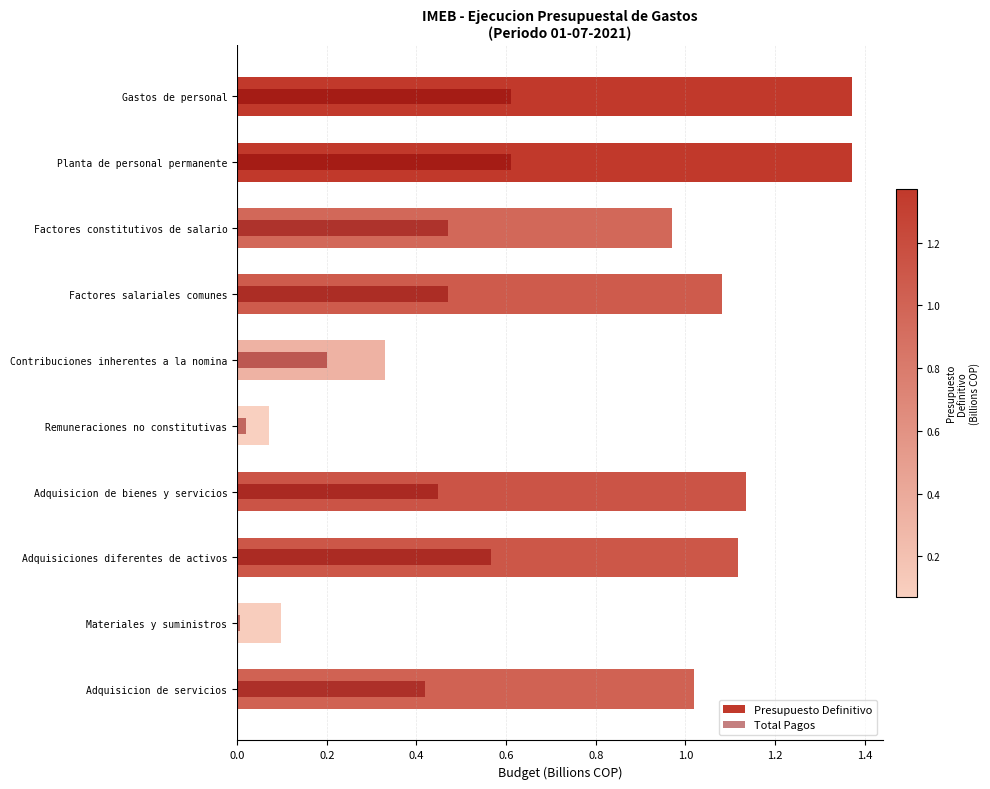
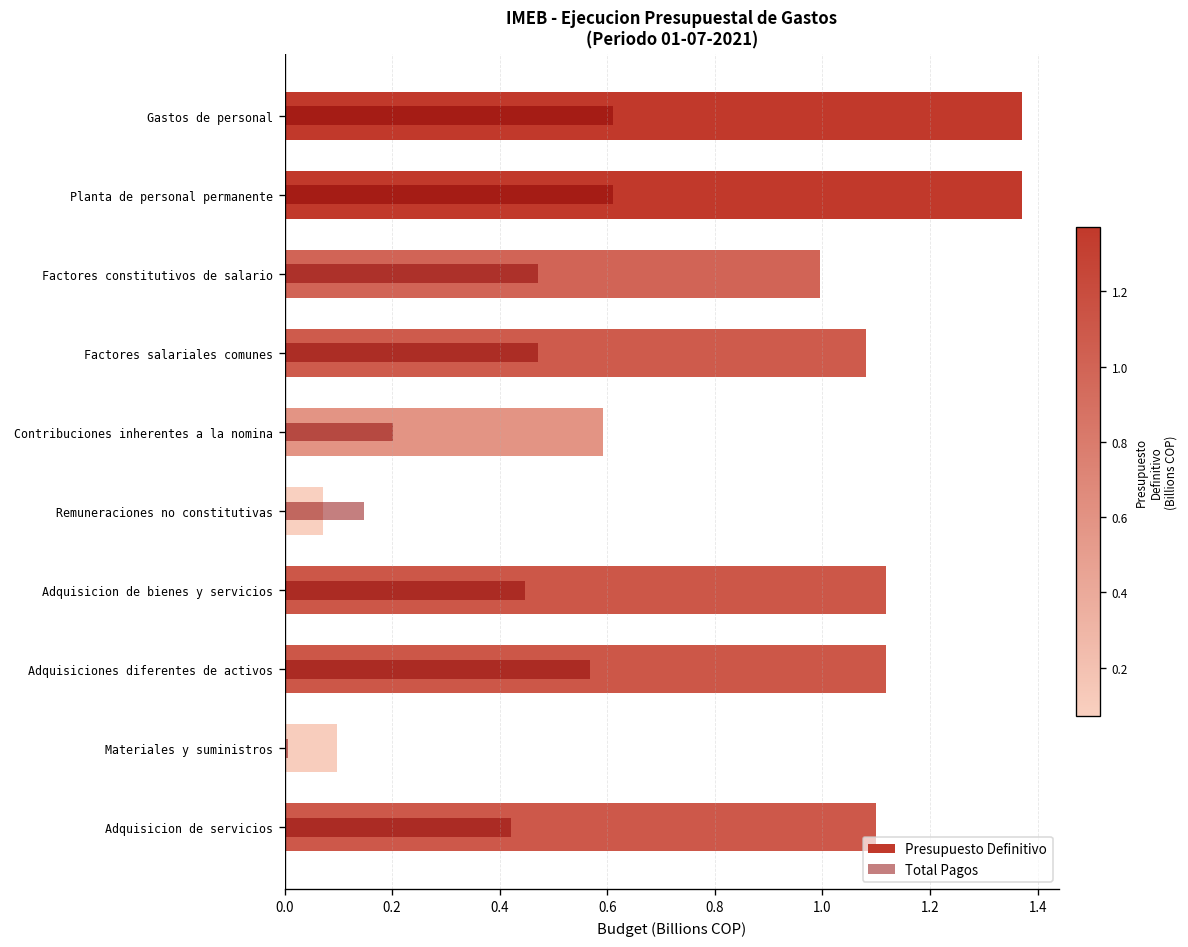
  {
    "Presupuesto Definitivo": {
      "Gastos de personal": 1.37,
      "Planta de personal permanente": 1.37,
-     "Factores constitutivos de salario": 0.97,
+     "Factores constitutivos de salario": 1.00,
      "Factores salariales comunes": 1.08,
-     "Contribuciones inherentes a la nomina": 0.33,
-     "Adquisicion de bienes y servicios": 1.14,
+     "Contribuciones inherentes a la nomina": 0.59,
+     "Adquisicion de bienes y servicios": 1.12,
      "Adquisiciones diferentes de activos": 1.12,
      "Materiales y suministros": 0.10,
-     "Adquisicion de servicios": 1.02
+     "Adquisicion de servicios": 1.10
    },
    "Total Pagos": {
-     "Remuneraciones no constitutivas": 0.02
+     "Remuneraciones no constitutivas": 0.15
    }
  }
